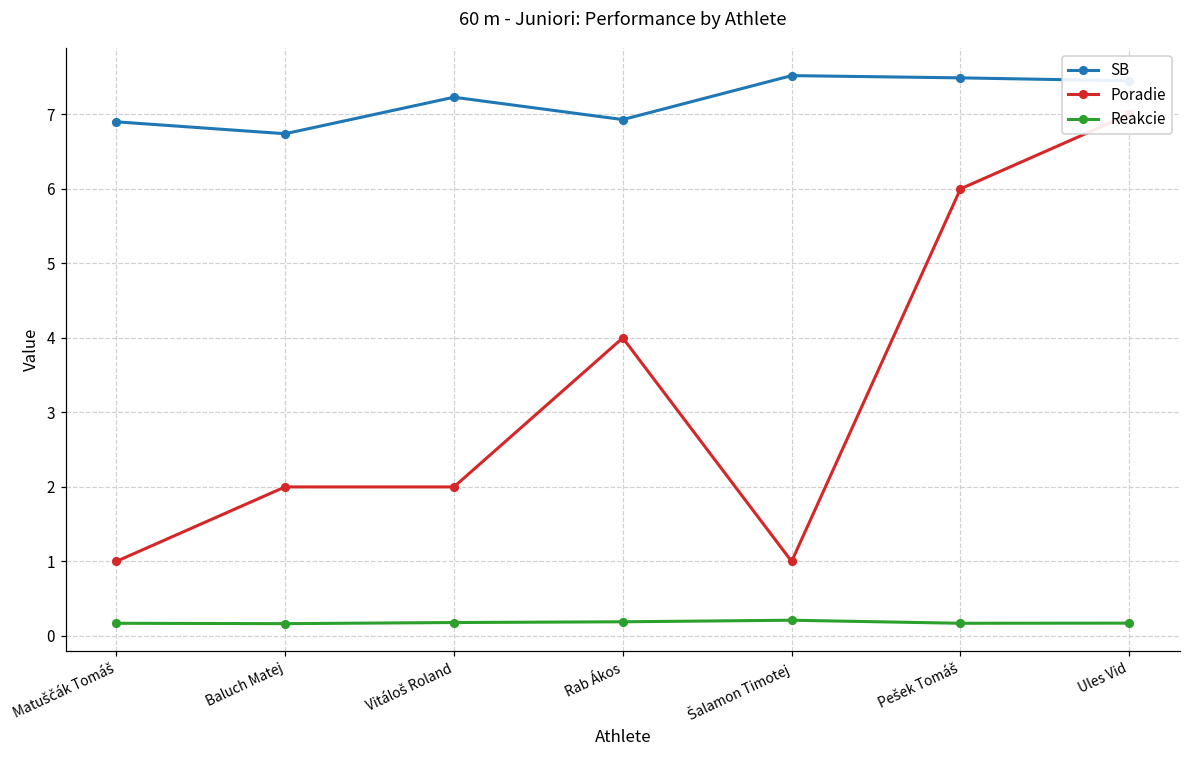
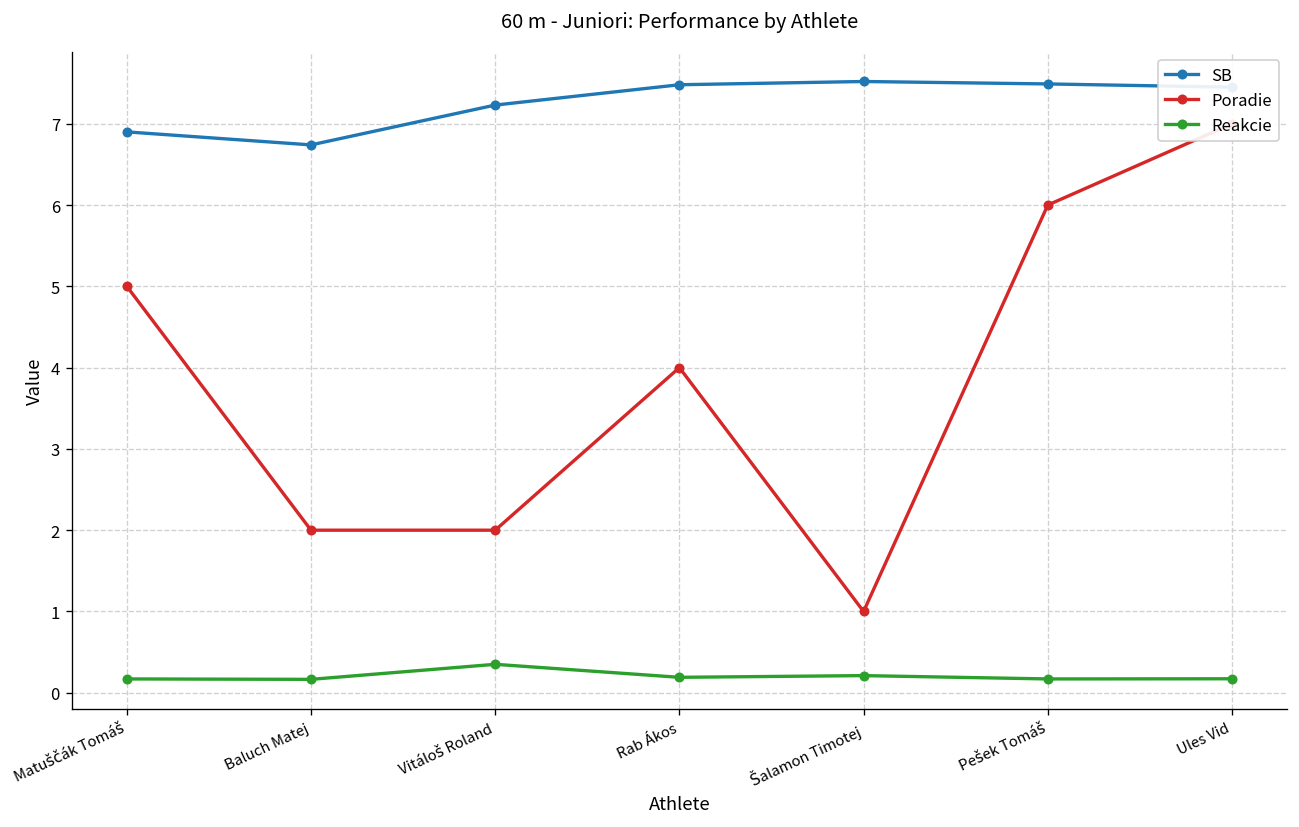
  {
    "SB": {
      "Matuščák Tomáš": 6.9,
      "Baluch Matej": 6.7,
      "Vitáloš Roland": 7.2,
-     "Rab Ákos": 6.9,
+     "Rab Ákos": 7.5,
      "Šalamon Timotej": 7.5,
      "Pešek Tomáš": 7.5
    },
    "Poradie": {
-     "Matuščák Tomáš": 1,
+     "Matuščák Tomáš": 5,
      "Baluch Matej": 2,
      "Vitáloš Roland": 2,
      "Rab Ákos": 4,
      "Šalamon Timotej": 1,
      "Pešek Tomáš": 6
    },
    "Reakcie": {
      "Matuščák Tomáš": 0.2,
      "Baluch Matej": 0.2,
-     "Vitáloš Roland": 0.2,
+     "Vitáloš Roland": 0.4,
      "Rab Ákos": 0.2,
      "Šalamon Timotej": 0.2,
      "Pešek Tomáš": 0.2,
      "Ules Vid": 0.2
    }
  }
